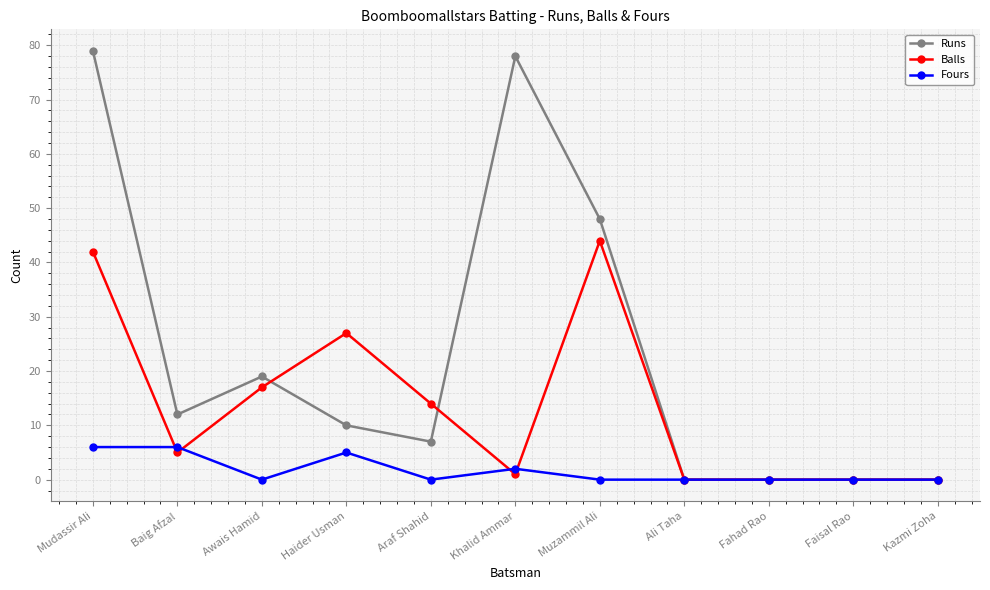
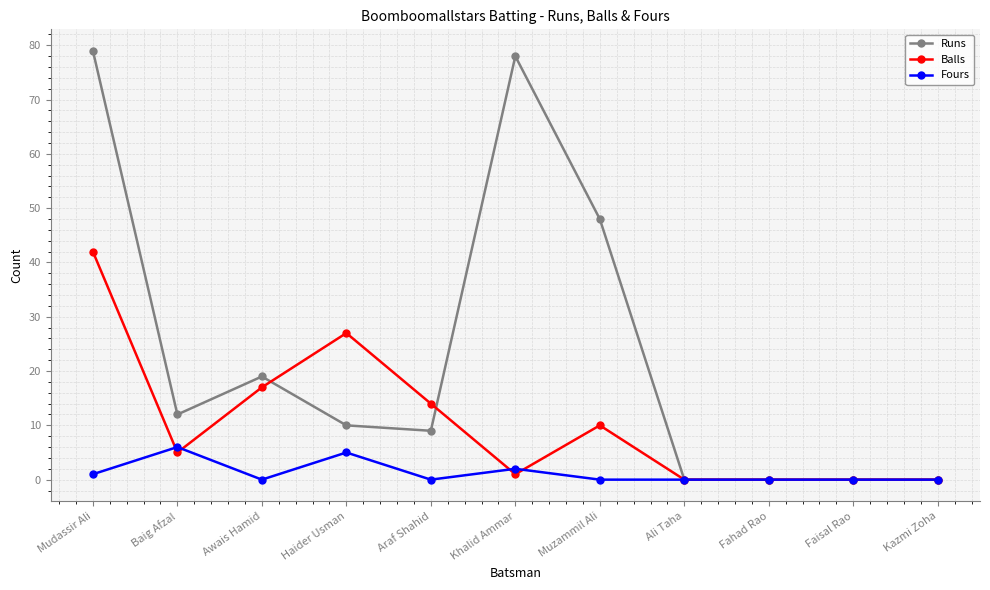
  {
    "Runs": {
      "Mudassir Ali": 79,
      "Baig Afzal": 12,
      "Awais Hamid": 19,
      "Haider Usman": 10,
-     "Araf Shahid": 7,
+     "Araf Shahid": 9,
      "Khalid Ammar": 78,
      "Muzammil Ali": 48
    },
    "Balls": {
      "Mudassir Ali": 42,
      "Baig Afzal": 5,
      "Awais Hamid": 17,
      "Haider Usman": 27,
      "Araf Shahid": 14,
      "Khalid Ammar": 1,
-     "Muzammil Ali": 44
+     "Muzammil Ali": 10
    },
    "Fours": {
-     "Mudassir Ali": 6,
+     "Mudassir Ali": 1,
      "Baig Afzal": 6,
      "Awais Hamid": 0,
      "Haider Usman": 5,
      "Araf Shahid": 0,
      "Khalid Ammar": 2,
      "Muzammil Ali": 0
    }
  }
